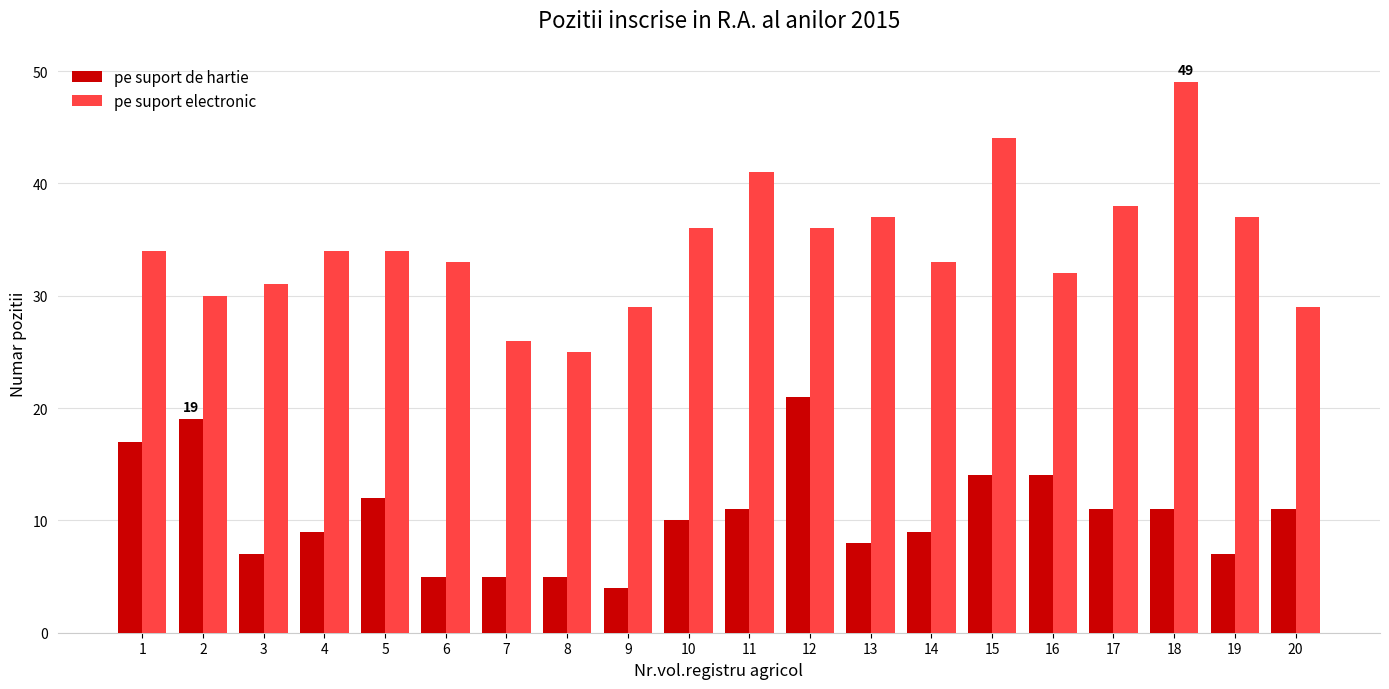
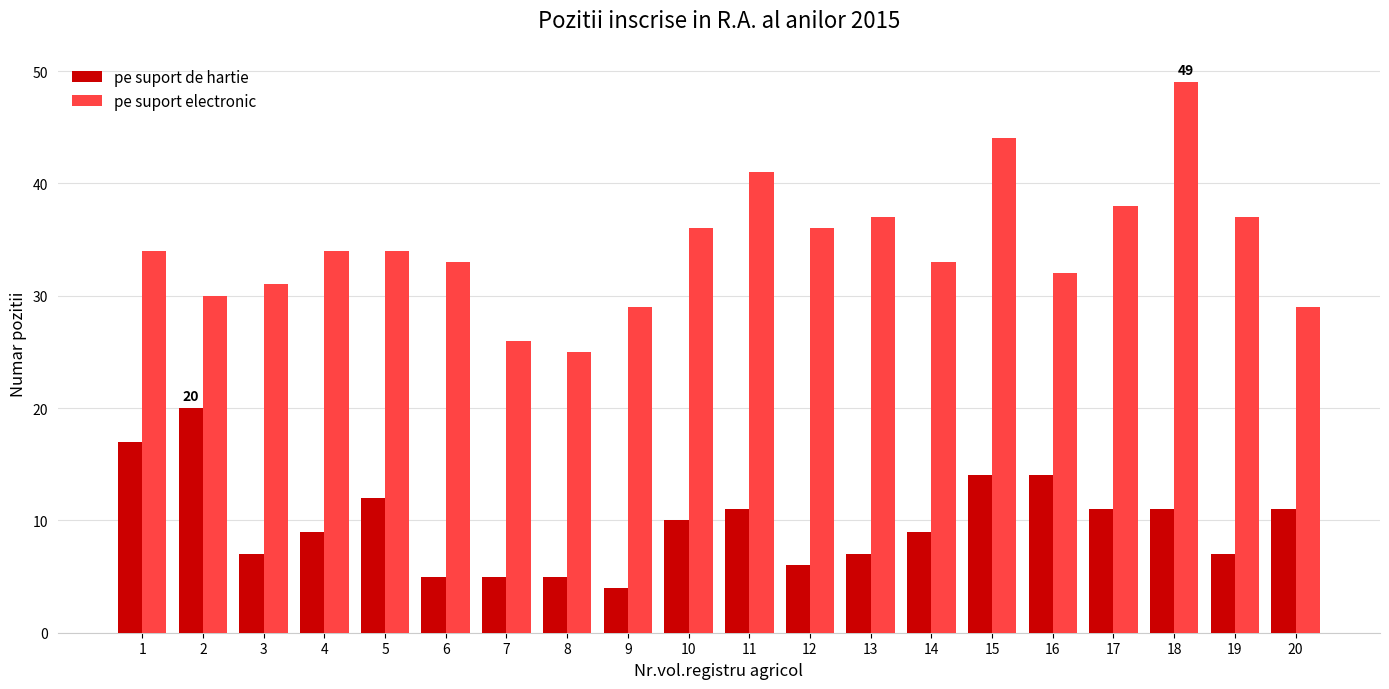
  {
    "pe suport de hartie": {
-     "2": 19,
-     "12": 21,
-     "13": 8
+     "2": 20,
+     "12": 6,
+     "13": 7
    },
    "pe suport electronic": {
      "18": 49
    }
  }
